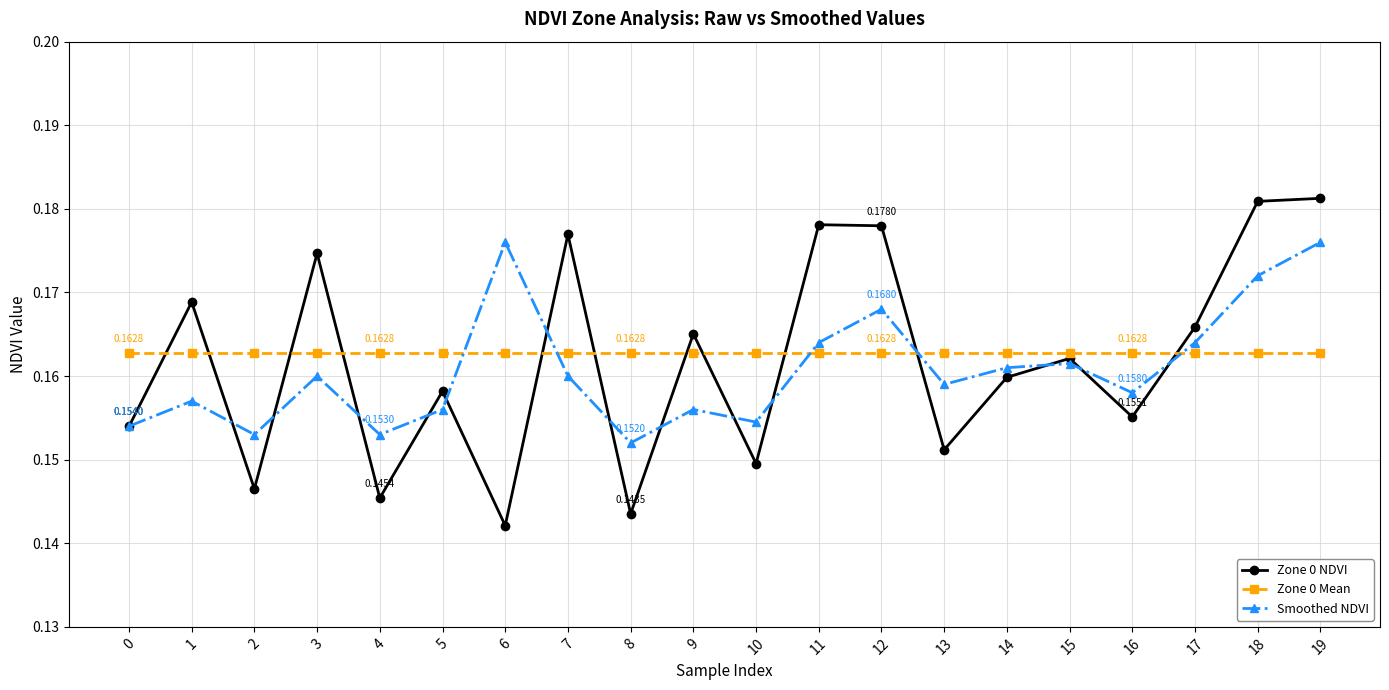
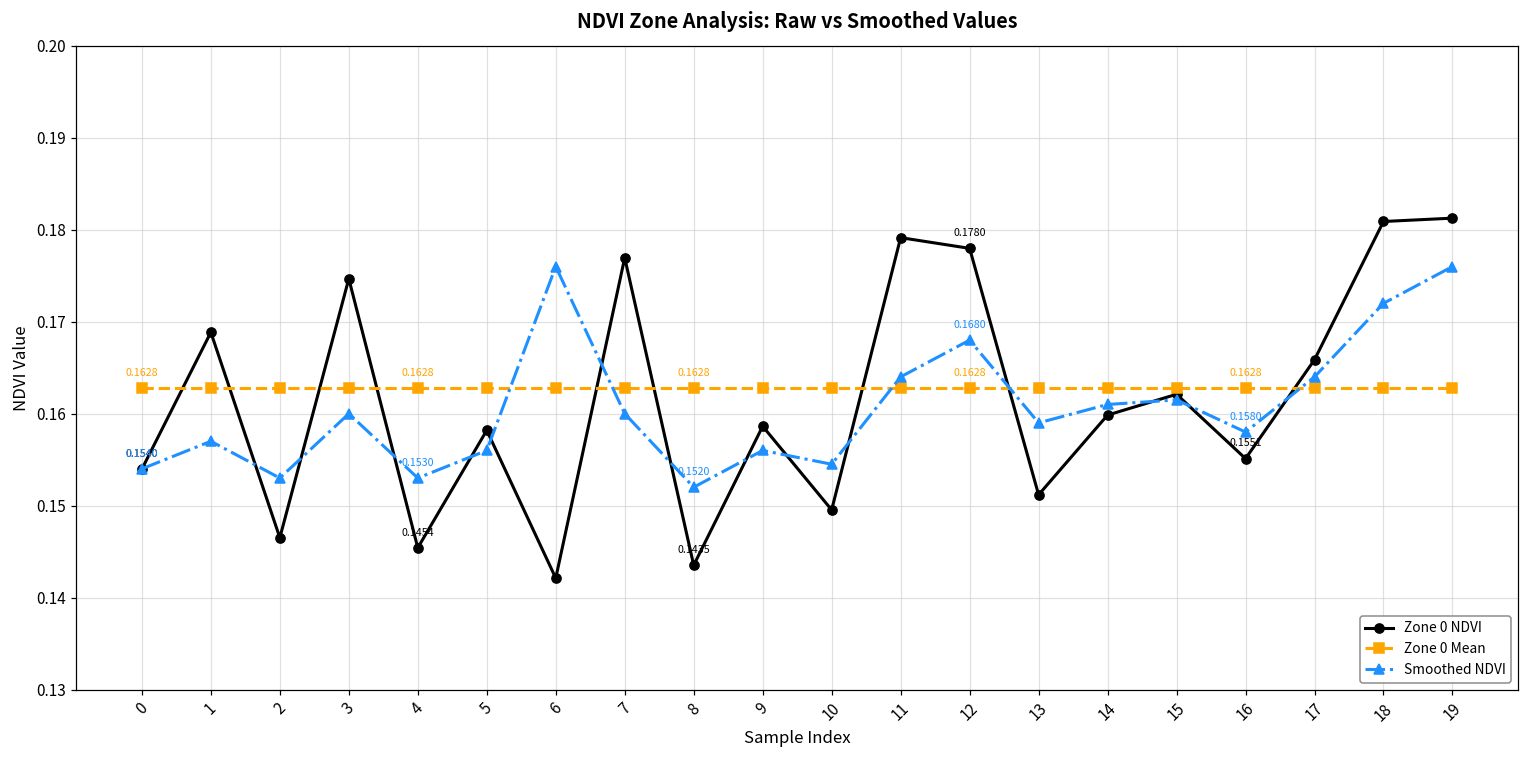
  {
    "Zone 0 NDVI": {
      "1": 0.169,
      "2": 0.147,
      "3": 0.175,
      "5": 0.158,
      "6": 0.142,
      "7": 0.177,
-     "9": 0.165,
+     "9": 0.159,
      "10": 0.150,
-     "11": 0.178,
+     "11": 0.179,
      "13": 0.151,
      "14": 0.160,
      "15": 0.162,
      "17": 0.166,
      "18": 0.181,
      "19": 0.181
    },
    "Zone 0 Mean": {
      "0": 0.1628,
      "4": 0.1628,
      "8": 0.1628,
      "12": 0.1628,
      "16": 0.1628
    },
    "Smoothed NDVI": {
      "4": 0.1530,
      "8": 0.1520,
      "12": 0.1680,
      "16": 0.1580
    }
  }
